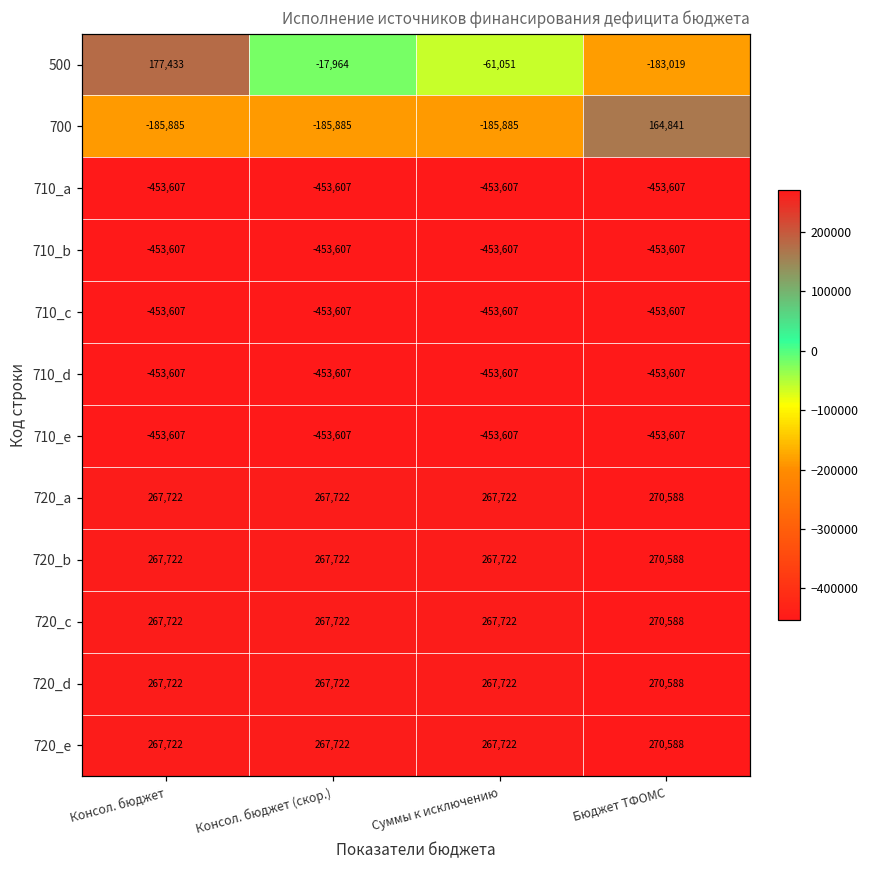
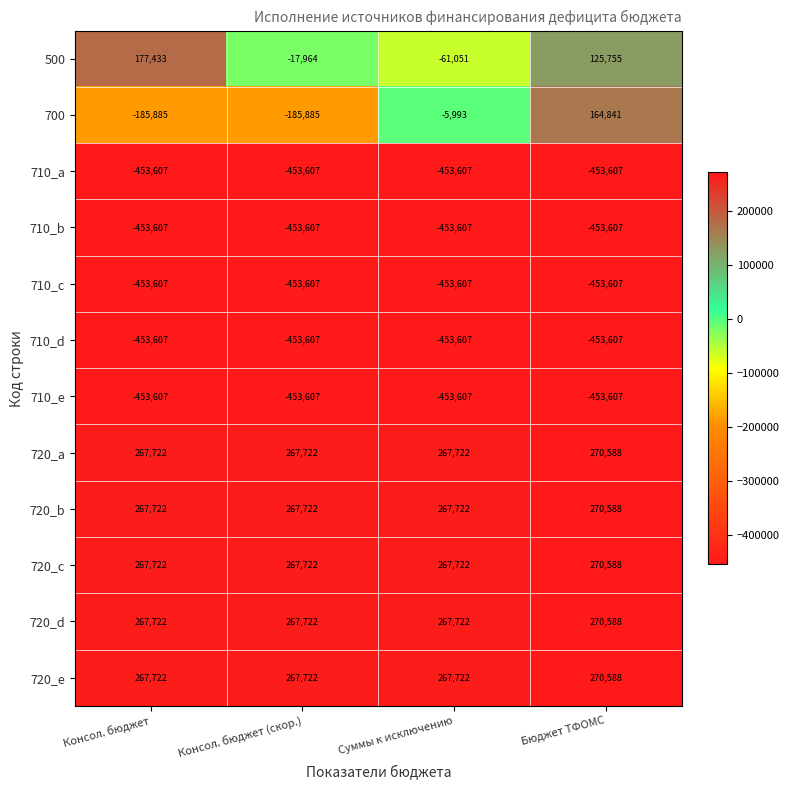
  {
    "500": {
      "Консол. бюджет": "177,433",
      "Консол. бюджет (скор.)": "-17,964",
      "Суммы к исключению": "-61,051",
-     "Бюджет ТФОМС": "-183,019"
+     "Бюджет ТФОМС": "125,755"
    },
    "700": {
      "Консол. бюджет": "-185,885",
      "Консол. бюджет (скор.)": "-185,885",
-     "Суммы к исключению": "-185,885",
+     "Суммы к исключению": "-5,993",
      "Бюджет ТФОМС": "164,841"
    },
    "710_a": {
      "Консол. бюджет": "-453,607",
      "Консол. бюджет (скор.)": "-453,607",
      "Суммы к исключению": "-453,607",
      "Бюджет ТФОМС": "-453,607"
    },
    "710_b": {
      "Консол. бюджет": "-453,607",
      "Консол. бюджет (скор.)": "-453,607",
      "Суммы к исключению": "-453,607",
      "Бюджет ТФОМС": "-453,607"
    },
    "710_c": {
      "Консол. бюджет": "-453,607",
      "Консол. бюджет (скор.)": "-453,607",
      "Суммы к исключению": "-453,607",
      "Бюджет ТФОМС": "-453,607"
    },
    "710_d": {
      "Консол. бюджет": "-453,607",
      "Консол. бюджет (скор.)": "-453,607",
      "Суммы к исключению": "-453,607",
      "Бюджет ТФОМС": "-453,607"
    },
    "710_e": {
      "Консол. бюджет": "-453,607",
      "Консол. бюджет (скор.)": "-453,607",
      "Суммы к исключению": "-453,607",
      "Бюджет ТФОМС": "-453,607"
    },
    "720_a": {
      "Консол. бюджет": "267,722",
      "Консол. бюджет (скор.)": "267,722",
      "Суммы к исключению": "267,722",
      "Бюджет ТФОМС": "270,588"
    },
    "720_b": {
      "Консол. бюджет": "267,722",
      "Консол. бюджет (скор.)": "267,722",
      "Суммы к исключению": "267,722",
      "Бюджет ТФОМС": "270,588"
    },
    "720_c": {
      "Консол. бюджет": "267,722",
      "Консол. бюджет (скор.)": "267,722",
      "Суммы к исключению": "267,722",
      "Бюджет ТФОМС": "270,588"
    },
    "720_d": {
      "Консол. бюджет": "267,722",
      "Консол. бюджет (скор.)": "267,722",
      "Суммы к исключению": "267,722",
      "Бюджет ТФОМС": "270,588"
    },
    "720_e": {
      "Консол. бюджет": "267,722",
      "Консол. бюджет (скор.)": "267,722",
      "Суммы к исключению": "267,722",
      "Бюджет ТФОМС": "270,588"
    }
  }
